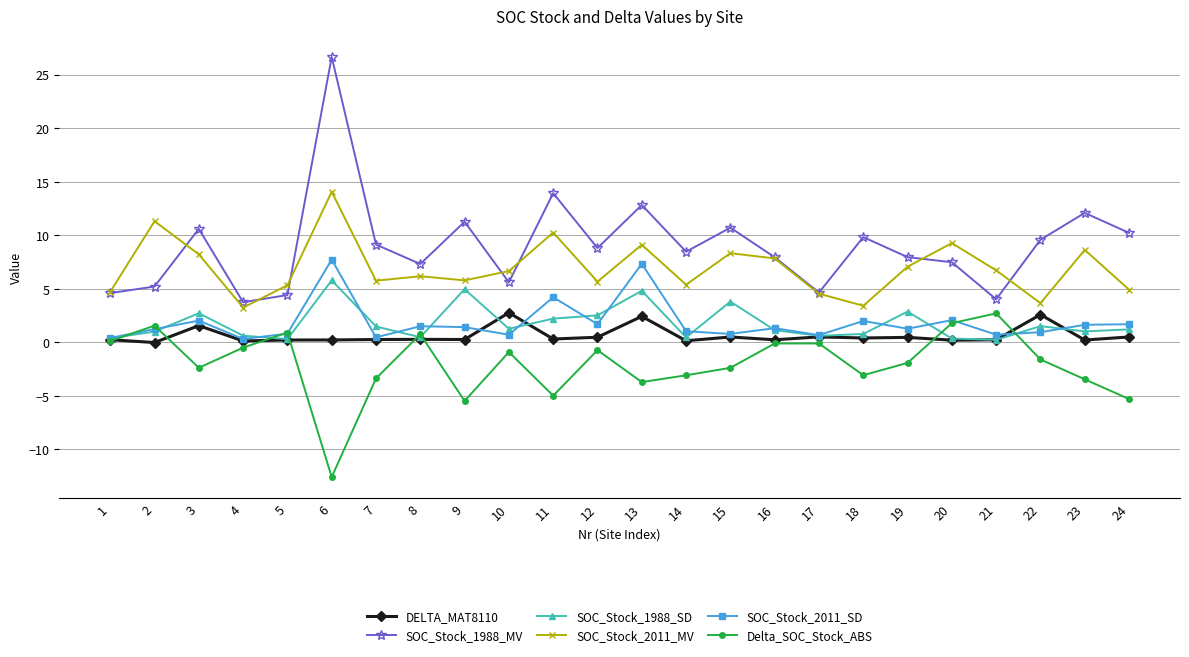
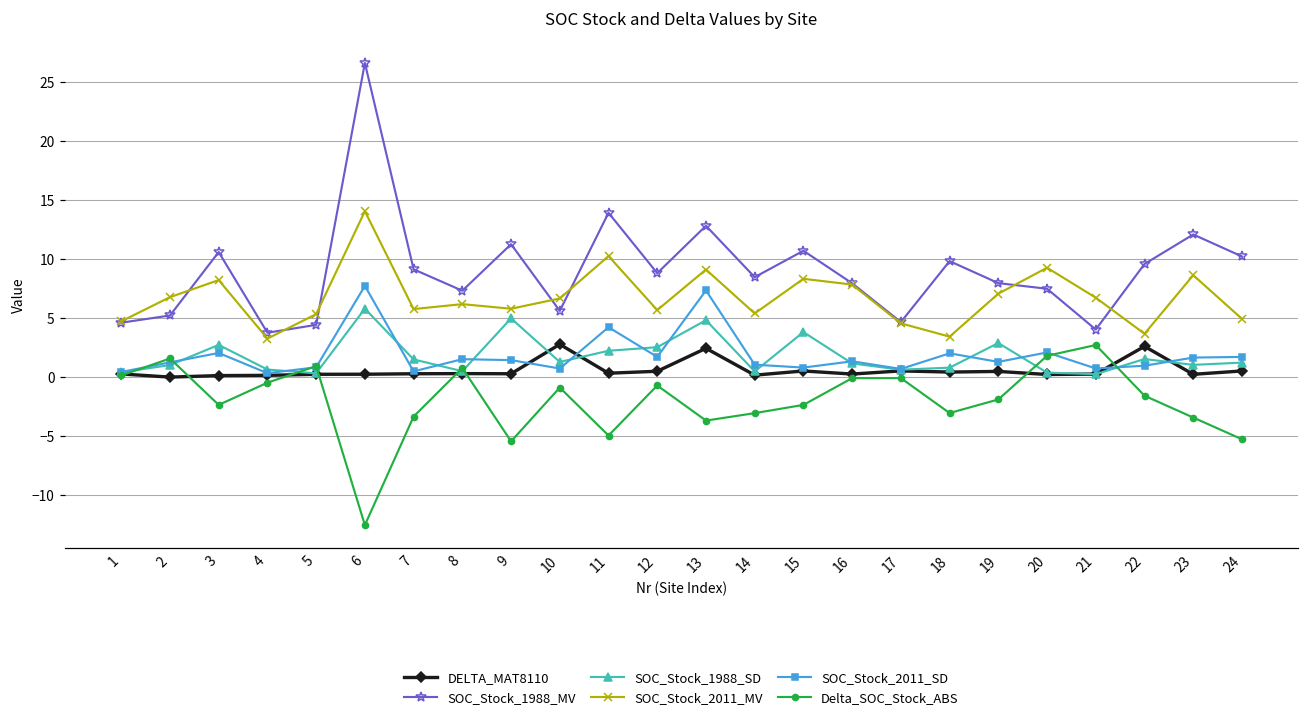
  {
    "DELTA_MAT8110": {
      "2": 0.0,
-     "3": 1.6,
+     "3": 0.1,
      "6": 0.2,
      "9": 0.3,
      "10": 2.8,
      "11": 0.3,
      "12": 0.5,
      "13": 2.4,
      "14": 0.1,
      "15": 0.5,
      "16": 0.2,
      "18": 0.4,
      "19": 0.5,
      "22": 2.6,
      "23": 0.2,
      "24": 0.5
    },
    "SOC_Stock_1988_MV": {
      "2": 5.2,
      "3": 10.6,
      "4": 3.7,
      "5": 4.4,
      "6": 26.6,
      "7": 9.1,
      "8": 7.3,
      "9": 11.3,
      "10": 5.6,
      "11": 13.9,
      "12": 8.8,
      "13": 12.8,
      "14": 8.5,
      "15": 10.7,
      "18": 9.8,
      "19": 8.0,
      "20": 7.5,
      "21": 4.0,
      "22": 9.6,
      "23": 12.1,
      "24": 10.2
    },
    "SOC_Stock_2011_MV": {
-     "2": 11.3,
+     "2": 6.8,
      "3": 8.2,
      "4": 3.2,
      "5": 5.3,
      "6": 14.1,
      "7": 5.8,
      "8": 6.2,
      "9": 5.8,
      "10": 6.7,
      "11": 10.3,
      "12": 5.7,
      "13": 9.1,
      "14": 5.4,
      "15": 8.3,
      "18": 3.4,
      "19": 7.1,
      "20": 9.3,
      "21": 6.7,
      "22": 3.7,
      "23": 8.6,
      "24": 4.9
    },
    "Delta_SOC_Stock_ABS": {
      "2": 1.6,
      "3": -2.4,
      "4": -0.5,
      "6": -12.6,
      "7": -3.4,
      "8": 0.8,
      "9": -5.5,
      "10": -0.9,
      "11": -5.0,
      "12": -0.7,
      "13": -3.7,
      "14": -3.1,
      "15": -2.4,
      "16": -0.1,
      "17": -0.1,
      "18": -3.1,
      "19": -1.9,
      "20": 1.8,
      "21": 2.7,
      "22": -1.6,
      "23": -3.5,
      "24": -5.3
    }
  }
